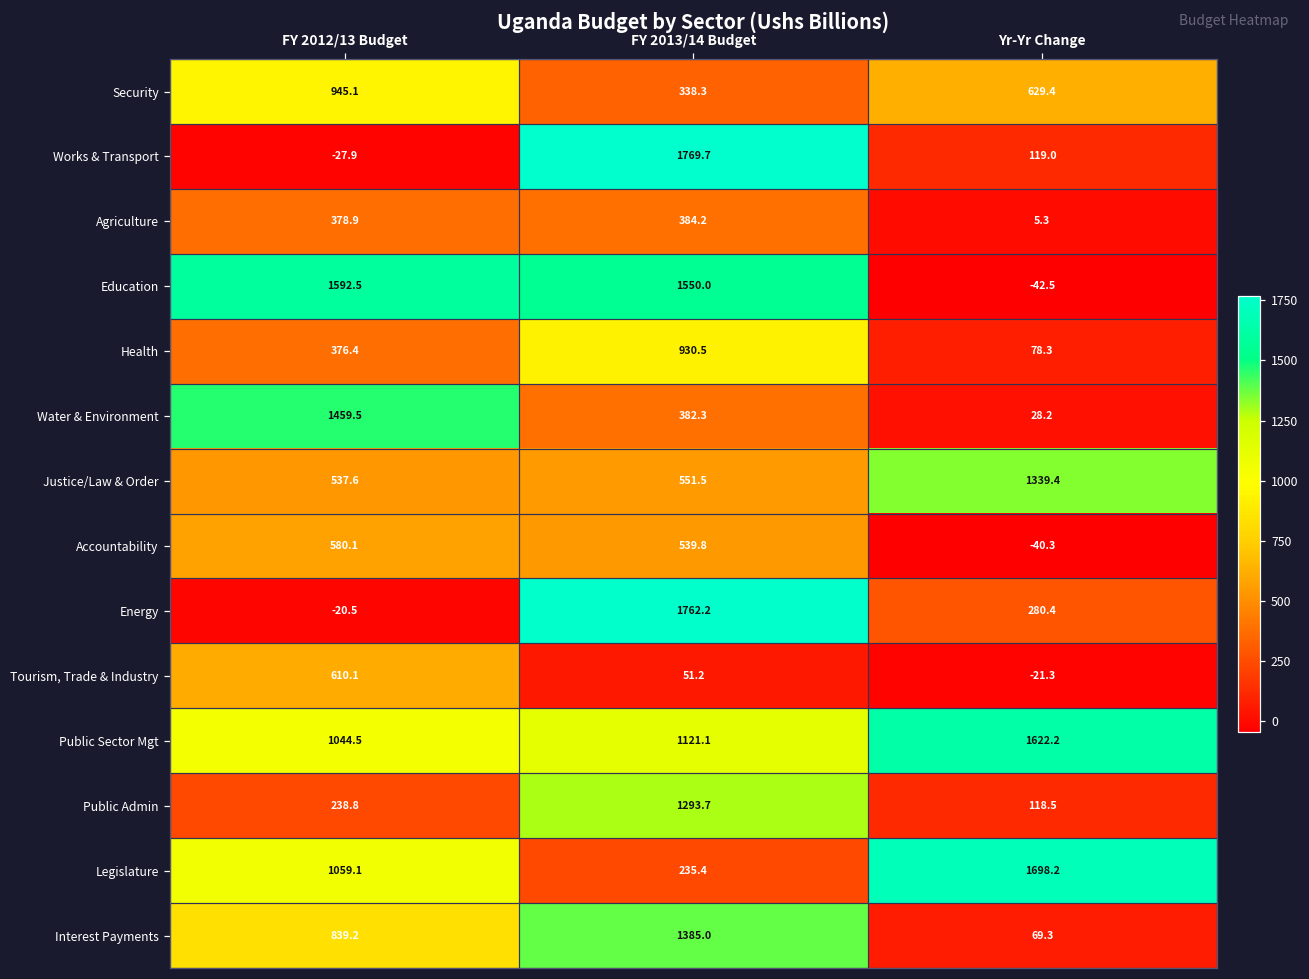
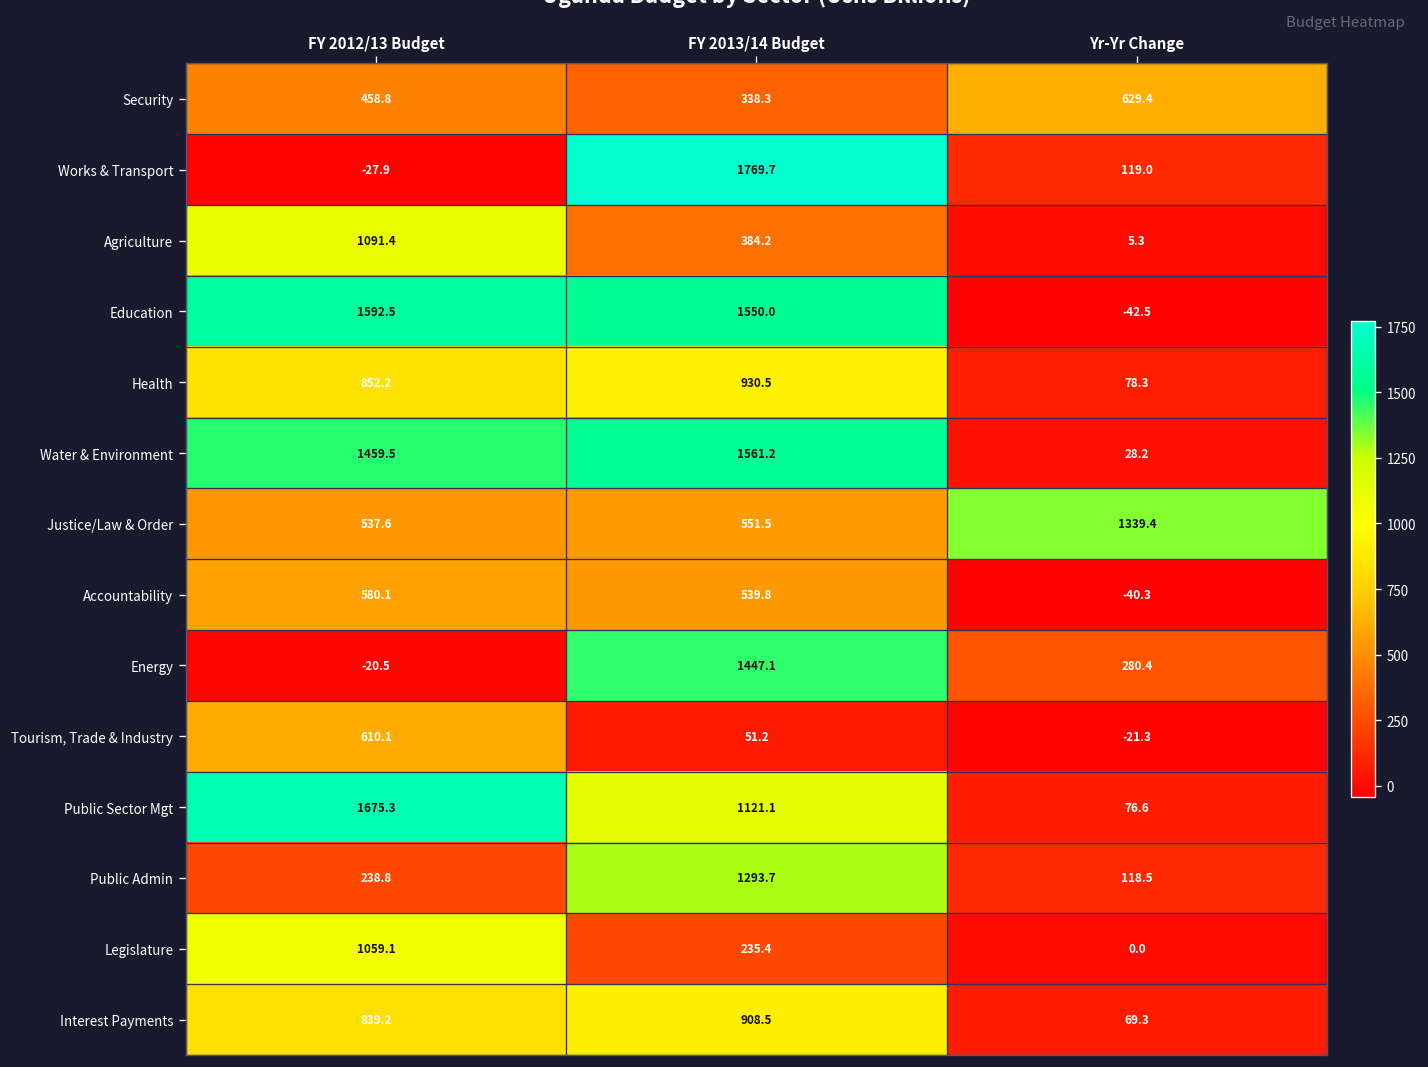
  {
    "Security": {
-     "FY 2012/13 Budget": 945.1,
+     "FY 2012/13 Budget": 458.8,
      "FY 2013/14 Budget": 338.3,
      "Yr-Yr Change": 629.4
    },
    "Works & Transport": {
      "FY 2012/13 Budget": -27.9,
      "FY 2013/14 Budget": 1769.7,
      "Yr-Yr Change": 119.0
    },
    "Agriculture": {
-     "FY 2012/13 Budget": 378.9,
+     "FY 2012/13 Budget": 1091.4,
      "FY 2013/14 Budget": 384.2,
      "Yr-Yr Change": 5.3
    },
    "Education": {
      "FY 2012/13 Budget": 1592.5,
      "FY 2013/14 Budget": 1550.0,
      "Yr-Yr Change": -42.5
    },
    "Health": {
-     "FY 2012/13 Budget": 376.4,
+     "FY 2012/13 Budget": 852.2,
      "FY 2013/14 Budget": 930.5,
      "Yr-Yr Change": 78.3
    },
    "Water & Environment": {
      "FY 2012/13 Budget": 1459.5,
-     "FY 2013/14 Budget": 382.3,
+     "FY 2013/14 Budget": 1561.2,
      "Yr-Yr Change": 28.2
    },
    "Justice/Law & Order": {
      "FY 2012/13 Budget": 537.6,
      "FY 2013/14 Budget": 551.5,
      "Yr-Yr Change": 1339.4
    },
    "Accountability": {
      "FY 2012/13 Budget": 580.1,
      "FY 2013/14 Budget": 539.8,
      "Yr-Yr Change": -40.3
    },
    "Energy": {
      "FY 2012/13 Budget": -20.5,
-     "FY 2013/14 Budget": 1762.2,
+     "FY 2013/14 Budget": 1447.1,
      "Yr-Yr Change": 280.4
    },
    "Tourism, Trade & Industry": {
      "FY 2012/13 Budget": 610.1,
      "FY 2013/14 Budget": 51.2,
      "Yr-Yr Change": -21.3
    },
    "Public Sector Mgt": {
-     "FY 2012/13 Budget": 1044.5,
+     "FY 2012/13 Budget": 1675.3,
      "FY 2013/14 Budget": 1121.1,
-     "Yr-Yr Change": 1622.2
+     "Yr-Yr Change": 76.6
    },
    "Public Admin": {
      "FY 2012/13 Budget": 238.8,
      "FY 2013/14 Budget": 1293.7,
      "Yr-Yr Change": 118.5
    },
    "Legislature": {
      "FY 2012/13 Budget": 1059.1,
      "FY 2013/14 Budget": 235.4,
-     "Yr-Yr Change": 1698.2
+     "Yr-Yr Change": 0.0
    },
    "Interest Payments": {
      "FY 2012/13 Budget": 839.2,
-     "FY 2013/14 Budget": 1385.0,
+     "FY 2013/14 Budget": 908.5,
      "Yr-Yr Change": 69.3
    }
  }
